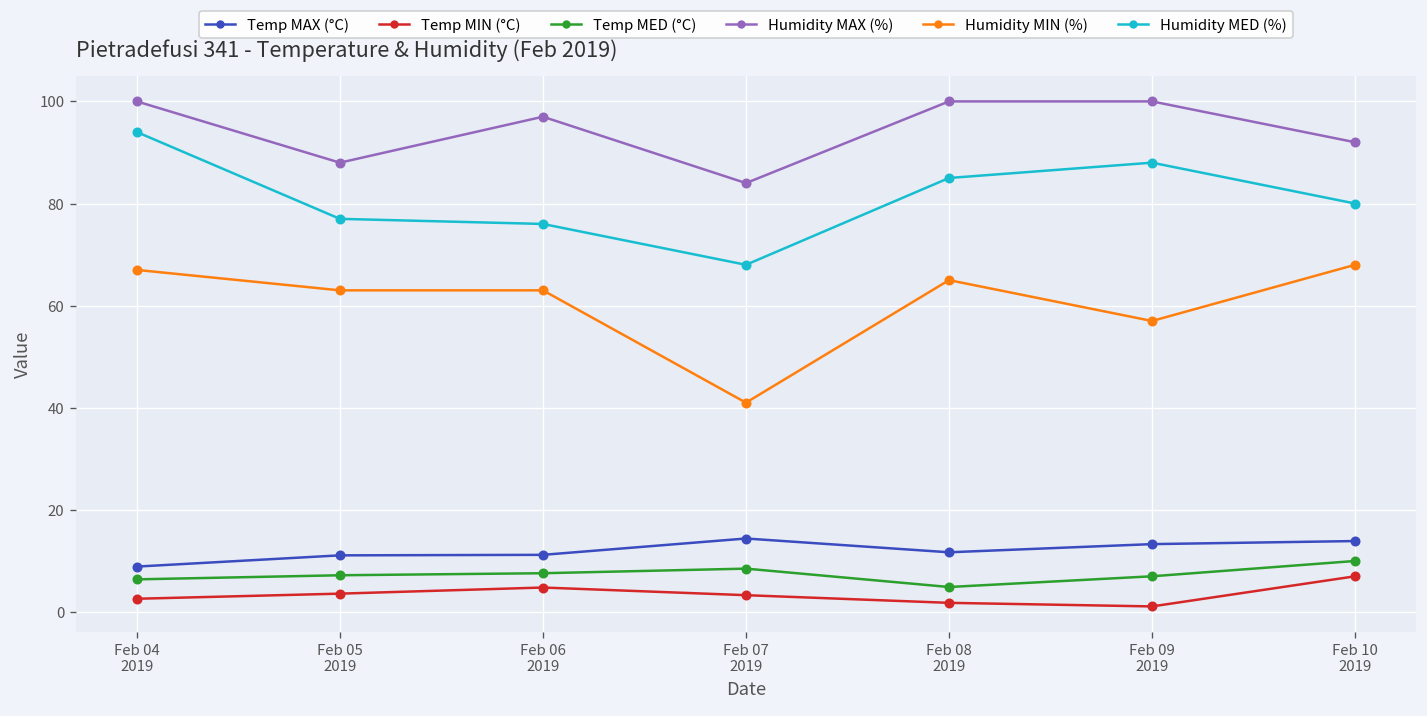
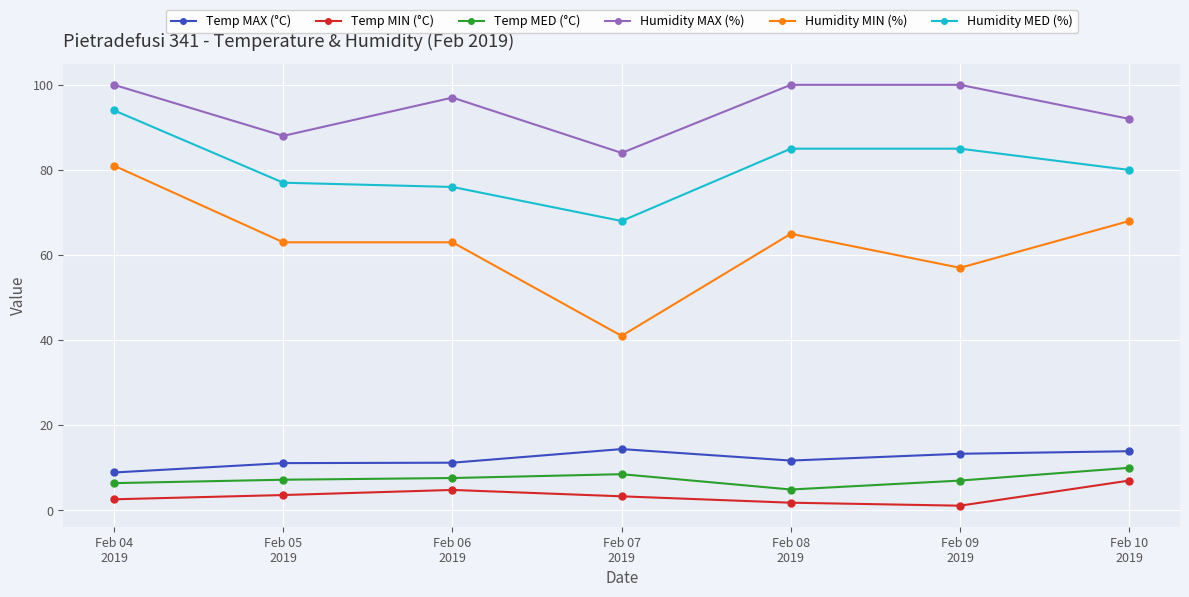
  {
    "Temp MAX (°C)": {
      "Feb 04 2019": 9,
      "Feb 05 2019": 11,
      "Feb 06 2019": 11,
      "Feb 07 2019": 14,
      "Feb 08 2019": 12,
      "Feb 09 2019": 13,
      "Feb 10 2019": 14
    },
    "Temp MIN (°C)": {
      "Feb 04 2019": 3,
      "Feb 05 2019": 4,
      "Feb 06 2019": 5,
      "Feb 07 2019": 3,
      "Feb 08 2019": 2,
      "Feb 09 2019": 1,
      "Feb 10 2019": 7
    },
    "Temp MED (°C)": {
      "Feb 04 2019": 6,
      "Feb 05 2019": 7,
      "Feb 06 2019": 8,
      "Feb 07 2019": 9,
      "Feb 08 2019": 5,
      "Feb 09 2019": 7,
      "Feb 10 2019": 10
    },
    "Humidity MAX (%)": {
      "Feb 04 2019": 100,
      "Feb 05 2019": 88,
      "Feb 06 2019": 97,
      "Feb 07 2019": 84,
      "Feb 08 2019": 100,
      "Feb 09 2019": 100,
      "Feb 10 2019": 92
    },
    "Humidity MIN (%)": {
-     "Feb 04 2019": 67,
+     "Feb 04 2019": 81,
      "Feb 05 2019": 63,
      "Feb 06 2019": 63,
      "Feb 07 2019": 41,
      "Feb 08 2019": 65,
      "Feb 09 2019": 57,
      "Feb 10 2019": 68
    },
    "Humidity MED (%)": {
      "Feb 04 2019": 94,
      "Feb 05 2019": 77,
      "Feb 06 2019": 76,
      "Feb 07 2019": 68,
      "Feb 08 2019": 85,
-     "Feb 09 2019": 88,
+     "Feb 09 2019": 85,
      "Feb 10 2019": 80
    }
  }
